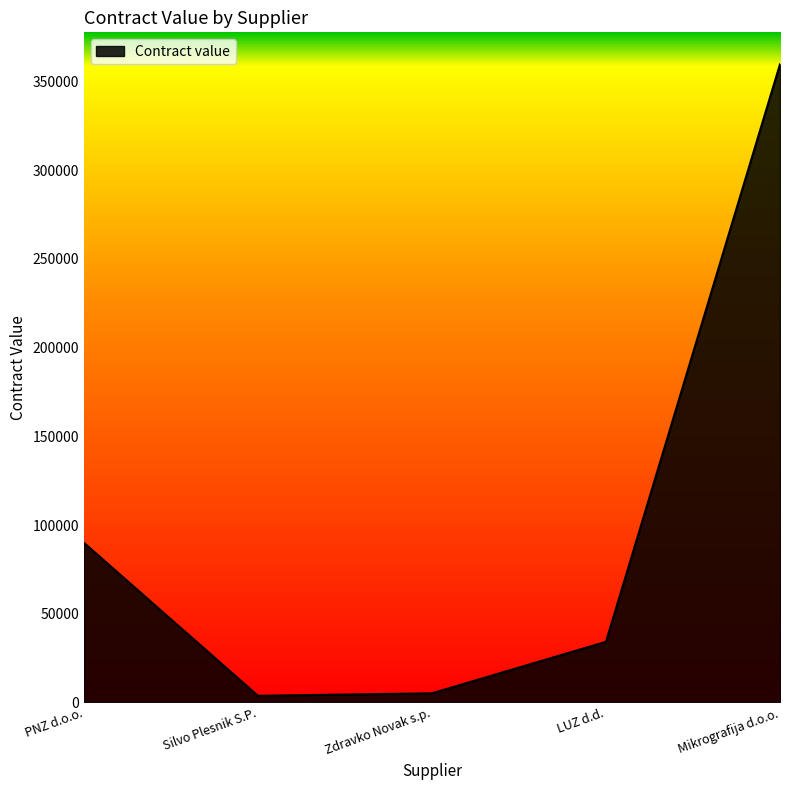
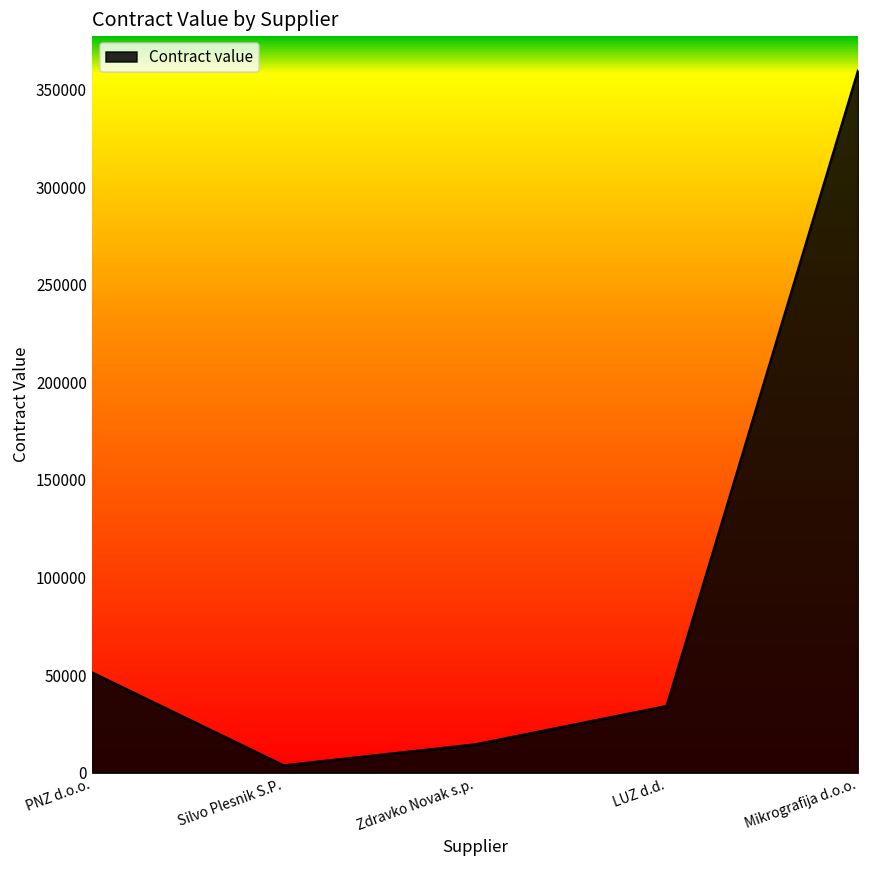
  {
-   "PNZ d.o.o.": 90000,
+   "PNZ d.o.o.": 51000,
    "Silvo Plesnik S.P.": 4000,
-   "Zdravko Novak s.p.": 5000,
+   "Zdravko Novak s.p.": 15000,
    "LUZ d.d.": 34000,
    "Mikrografija d.o.o.": 360000
  }
